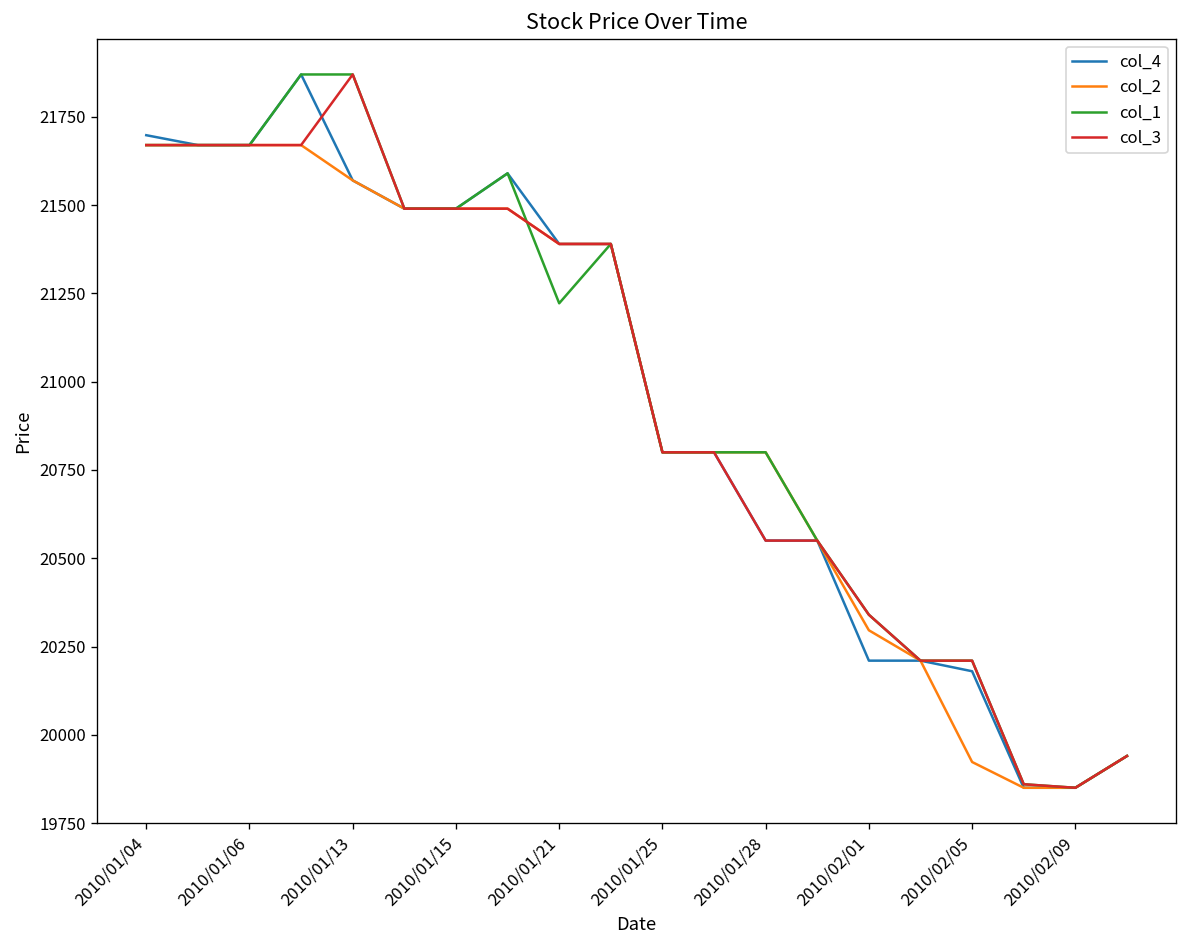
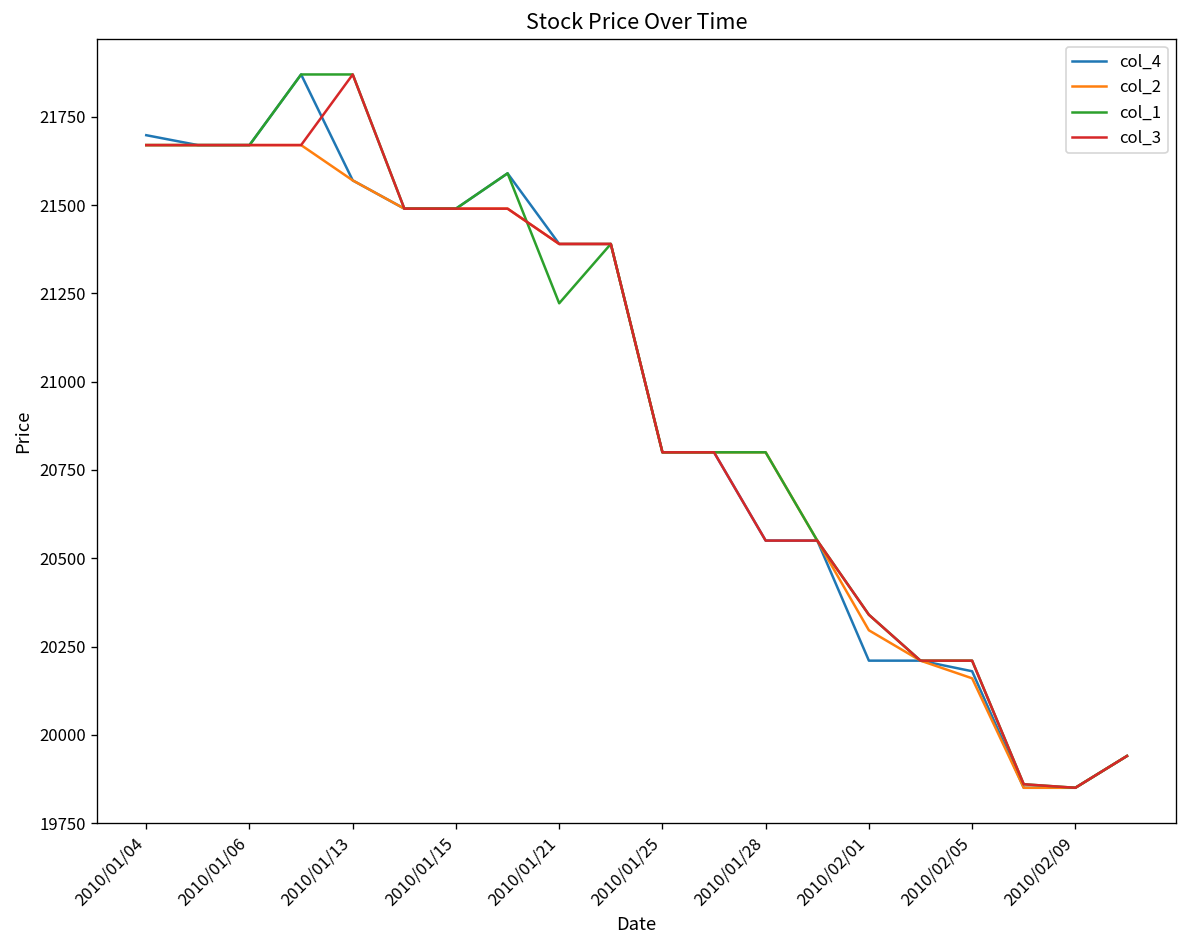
  {
    "col_4": {
      "2010/01/04": 21700,
      "2010/02/01": 20210,
      "2010/02/05": 20180
    },
    "col_2": {
      "2010/02/01": 20300,
-     "2010/02/05": 19920
+     "2010/02/05": 20160
    },
    "col_1": {
      "2010/01/21": 21220
    }
  }
